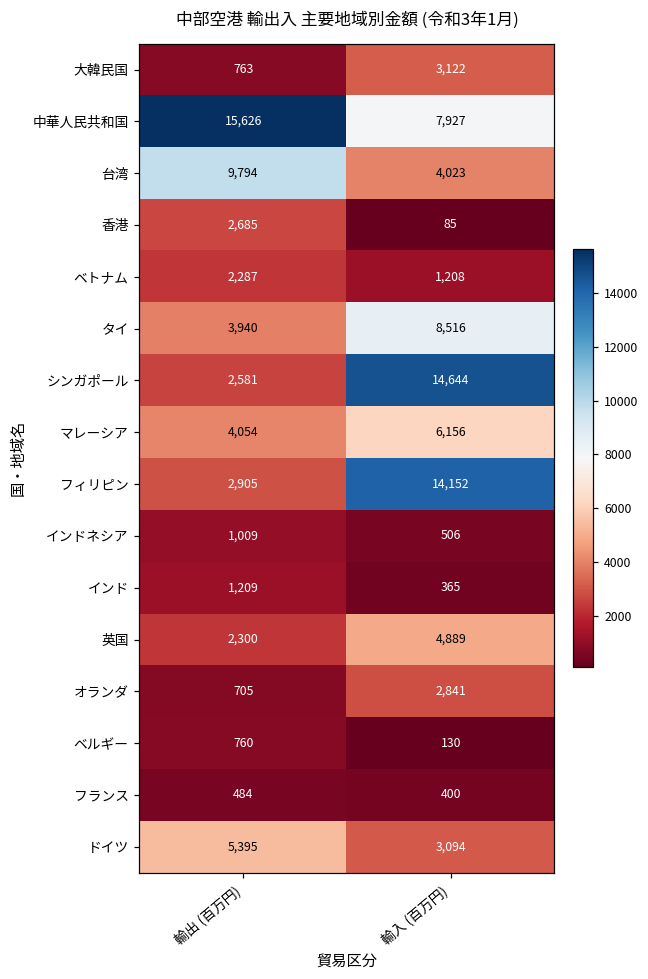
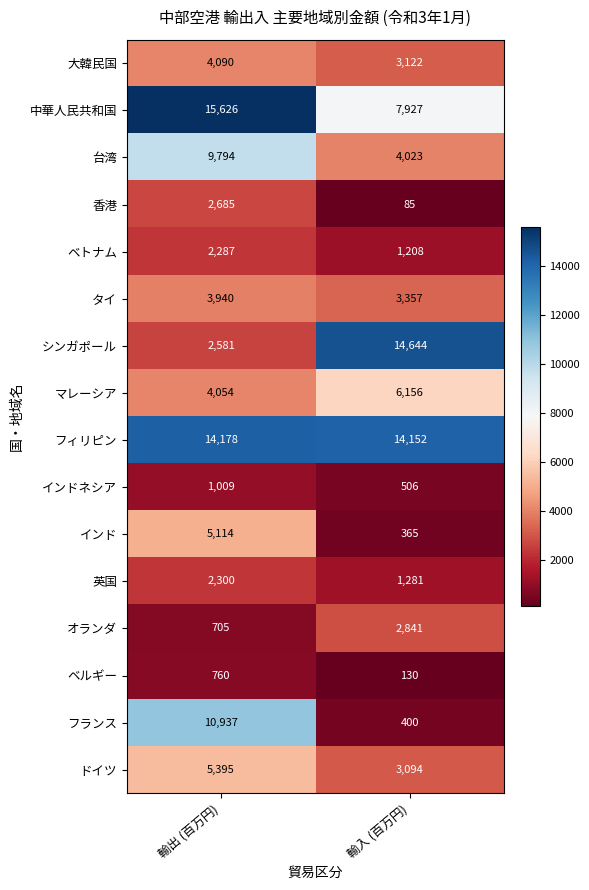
  {
    "大韓民国": {
-     "輸出 (百万円)": "763",
+     "輸出 (百万円)": "4,090",
      "輸入 (百万円)": "3,122"
    },
    "中華人民共和国": {
      "輸出 (百万円)": "15,626",
      "輸入 (百万円)": "7,927"
    },
    "台湾": {
      "輸出 (百万円)": "9,794",
      "輸入 (百万円)": "4,023"
    },
    "香港": {
      "輸出 (百万円)": "2,685",
      "輸入 (百万円)": "85"
    },
    "ベトナム": {
      "輸出 (百万円)": "2,287",
      "輸入 (百万円)": "1,208"
    },
    "タイ": {
      "輸出 (百万円)": "3,940",
-     "輸入 (百万円)": "8,516"
+     "輸入 (百万円)": "3,357"
    },
    "シンガポール": {
      "輸出 (百万円)": "2,581",
      "輸入 (百万円)": "14,644"
    },
    "マレーシア": {
      "輸出 (百万円)": "4,054",
      "輸入 (百万円)": "6,156"
    },
    "フィリピン": {
-     "輸出 (百万円)": "2,905",
+     "輸出 (百万円)": "14,178",
      "輸入 (百万円)": "14,152"
    },
    "インドネシア": {
      "輸出 (百万円)": "1,009",
      "輸入 (百万円)": "506"
    },
    "インド": {
-     "輸出 (百万円)": "1,209",
+     "輸出 (百万円)": "5,114",
      "輸入 (百万円)": "365"
    },
    "英国": {
      "輸出 (百万円)": "2,300",
-     "輸入 (百万円)": "4,889"
+     "輸入 (百万円)": "1,281"
    },
    "オランダ": {
      "輸出 (百万円)": "705",
      "輸入 (百万円)": "2,841"
    },
    "ベルギー": {
      "輸出 (百万円)": "760",
      "輸入 (百万円)": "130"
    },
    "フランス": {
-     "輸出 (百万円)": "484",
+     "輸出 (百万円)": "10,937",
      "輸入 (百万円)": "400"
    },
    "ドイツ": {
      "輸出 (百万円)": "5,395",
      "輸入 (百万円)": "3,094"
    }
  }
